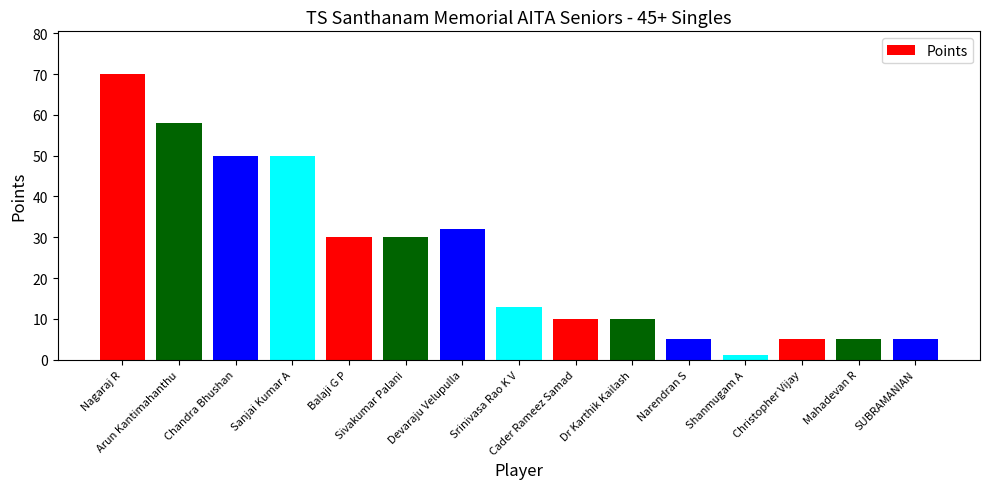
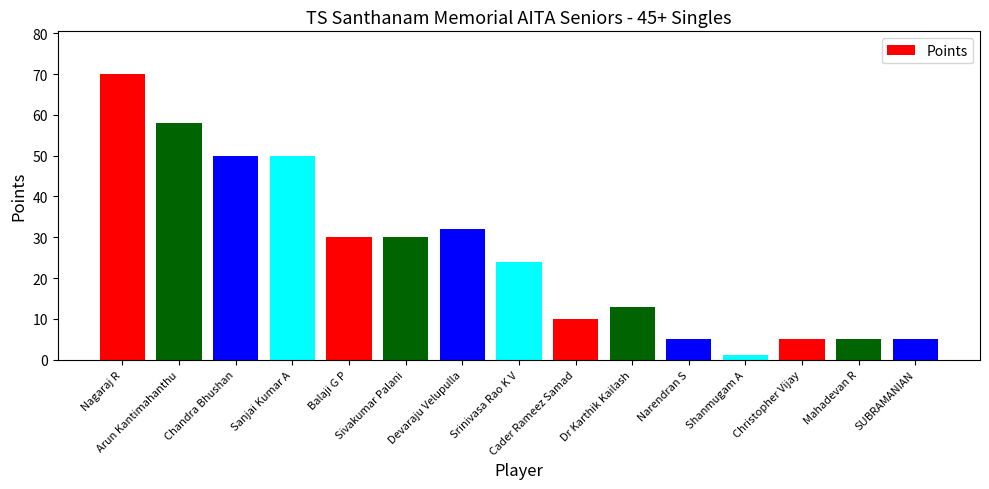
  {
    "Nagaraj R": 70,
    "Arun Kantimahanthu": 58,
    "Chandra Bhushan": 50,
    "Sanjai Kumar A": 50,
    "Balaji G P": 30,
    "Sivakumar Palani": 30,
    "Devaraju Velupulla": 32,
-   "Srinivasa Rao K V": 13,
+   "Srinivasa Rao K V": 24,
    "Cader Rameez Samad": 10,
-   "Dr Karthik Kailash": 10,
+   "Dr Karthik Kailash": 13,
    "Narendran S": 5,
    "Shanmugam A": 1,
    "Christopher Vijay": 5,
    "Mahadevan R": 5,
    "SUBRAMANIAN": 5
  }
